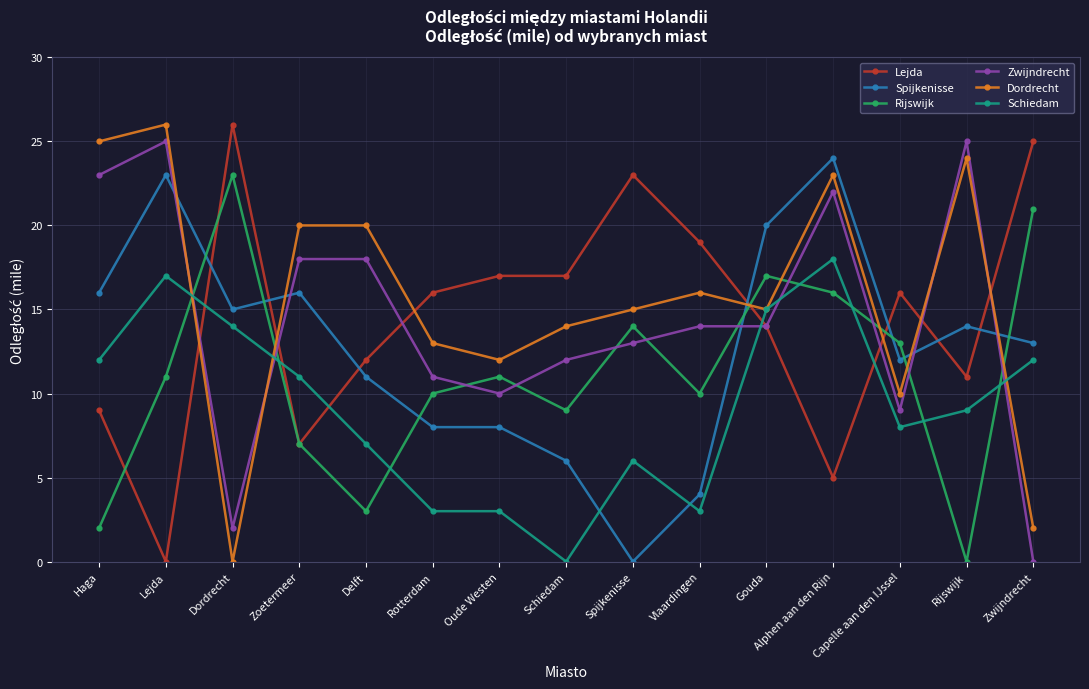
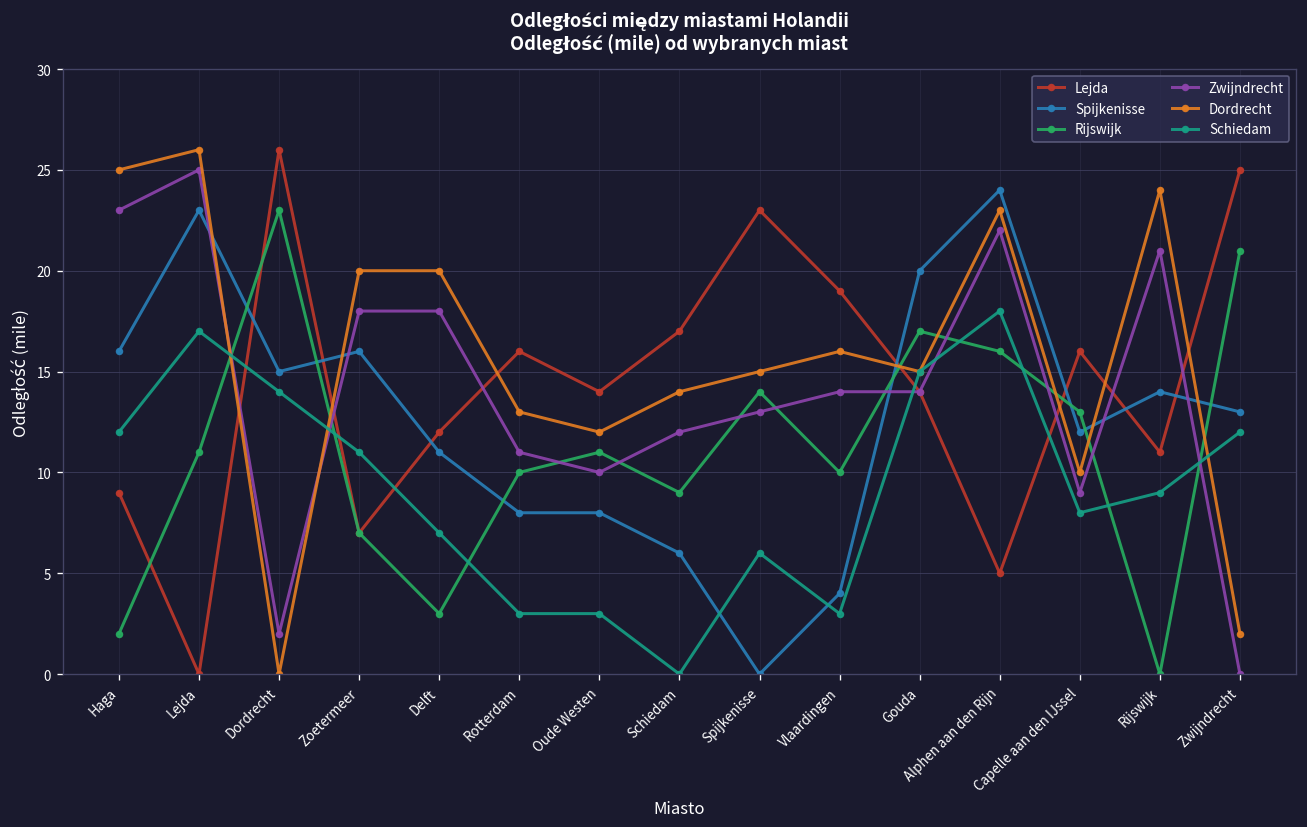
  {
    "Lejda": {
      "Haga": 9,
      "Lejda": 0,
      "Dordrecht": 26,
      "Delft": 12,
      "Rotterdam": 16,
-     "Oude Westen": 17,
+     "Oude Westen": 14,
      "Schiedam": 17,
      "Spijkenisse": 23,
      "Vlaardingen": 19,
      "Alphen aan den Rijn": 5,
      "Capelle aan den IJssel": 16,
      "Rijswijk": 11,
      "Zwijndrecht": 25
    },
    "Spijkenisse": {
      "Haga": 16,
      "Lejda": 23,
      "Dordrecht": 15,
      "Zoetermeer": 16,
      "Delft": 11,
      "Rotterdam": 8,
      "Oude Westen": 8,
      "Schiedam": 6,
      "Spijkenisse": 0,
      "Vlaardingen": 4,
      "Gouda": 20,
      "Alphen aan den Rijn": 24,
      "Capelle aan den IJssel": 12,
      "Rijswijk": 14,
      "Zwijndrecht": 13
    },
    "Zwijndrecht": {
      "Haga": 23,
      "Lejda": 25,
      "Dordrecht": 2,
      "Zoetermeer": 18,
      "Delft": 18,
      "Rotterdam": 11,
      "Oude Westen": 10,
      "Schiedam": 12,
      "Spijkenisse": 13,
      "Vlaardingen": 14,
      "Alphen aan den Rijn": 22,
      "Capelle aan den IJssel": 9,
-     "Rijswijk": 25,
+     "Rijswijk": 21,
      "Zwijndrecht": 0
    },
    "Dordrecht": {
      "Haga": 25,
      "Lejda": 26,
      "Dordrecht": 0,
      "Zoetermeer": 20,
      "Delft": 20,
      "Rotterdam": 13,
      "Oude Westen": 12,
      "Schiedam": 14,
      "Spijkenisse": 15,
      "Vlaardingen": 16,
      "Alphen aan den Rijn": 23,
      "Capelle aan den IJssel": 10,
      "Rijswijk": 24,
      "Zwijndrecht": 2
    }
  }
